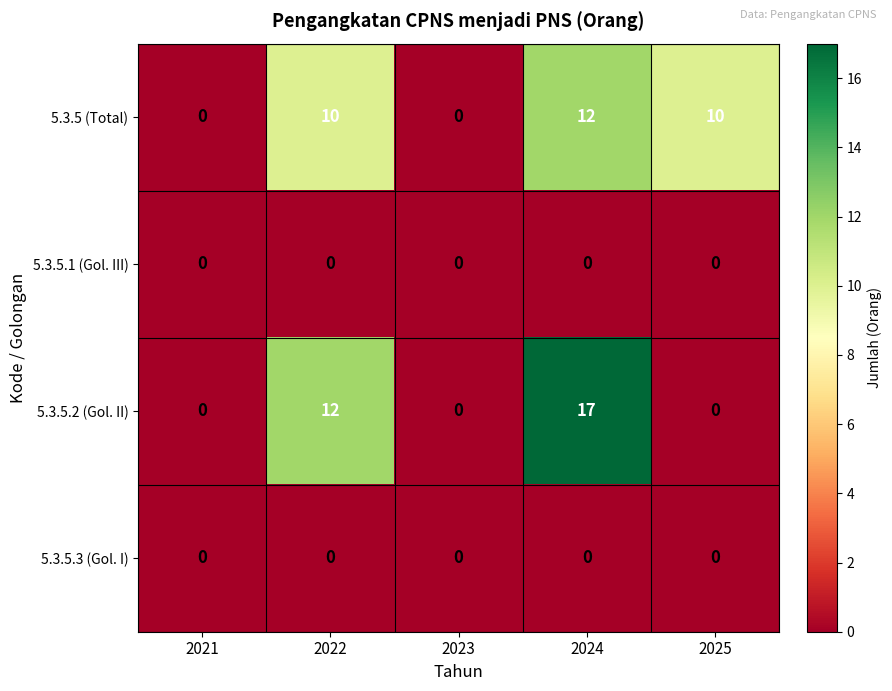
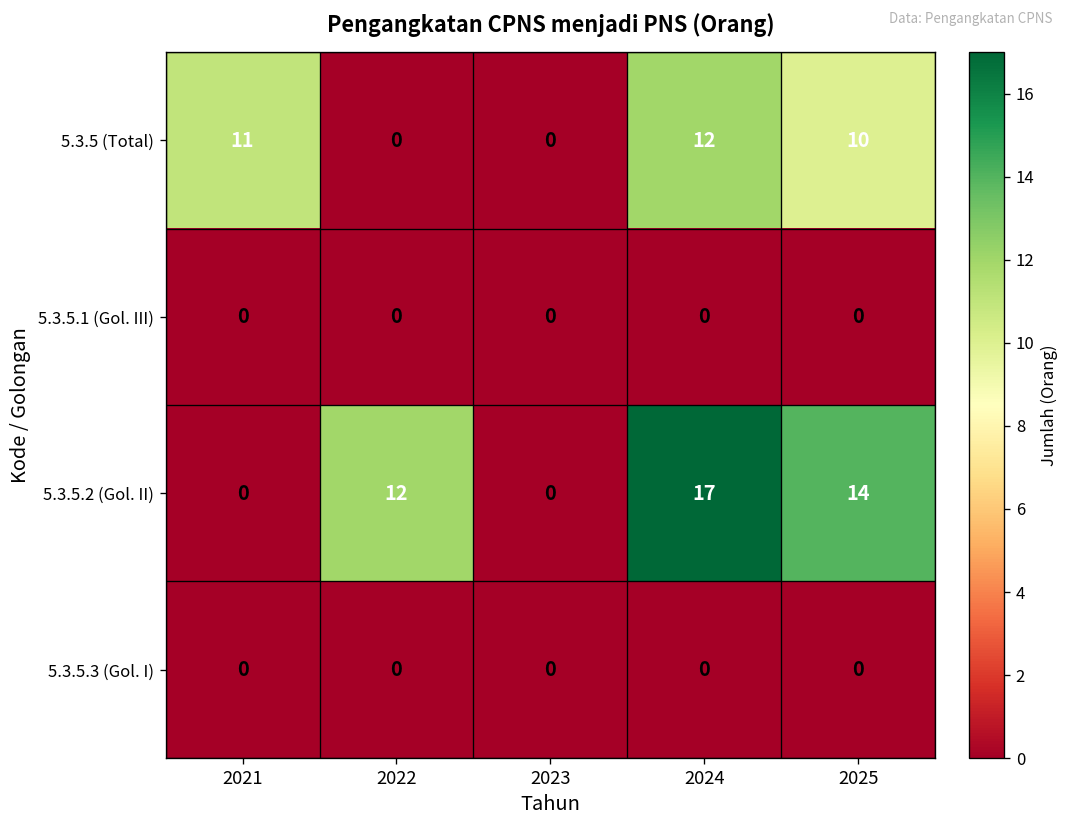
  {
    "5.3.5 (Total)": {
-     "2021": 0,
-     "2022": 10,
+     "2021": 11,
+     "2022": 0,
      "2023": 0,
      "2024": 12,
      "2025": 10
    },
    "5.3.5.1 (Gol. III)": {
      "2021": 0,
      "2022": 0,
      "2023": 0,
      "2024": 0,
      "2025": 0
    },
    "5.3.5.2 (Gol. II)": {
      "2021": 0,
      "2022": 12,
      "2023": 0,
      "2024": 17,
-     "2025": 0
+     "2025": 14
    },
    "5.3.5.3 (Gol. I)": {
      "2021": 0,
      "2022": 0,
      "2023": 0,
      "2024": 0,
      "2025": 0
    }
  }
